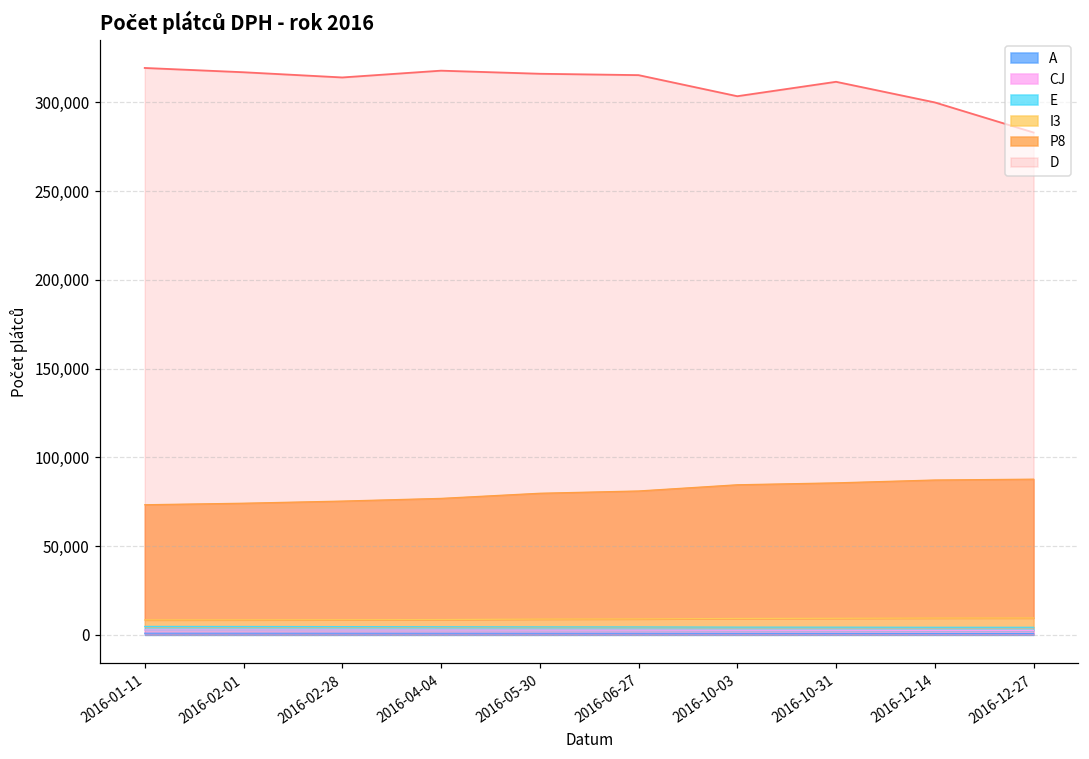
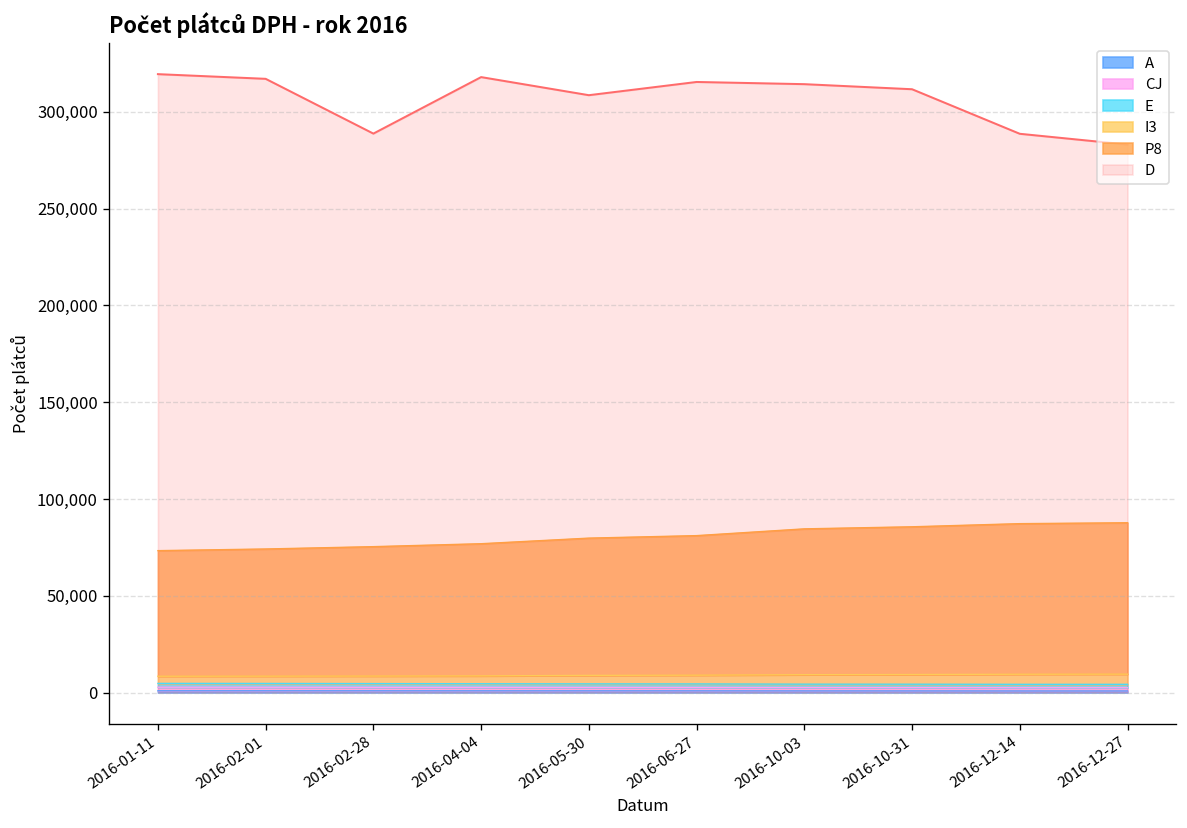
  {
    "A": {
      "2016-01-11": "1,000",
      "2016-02-01": "1,000",
      "2016-02-28": "1,000",
      "2016-04-04": "1,000",
      "2016-05-30": "1,000",
      "2016-06-27": "1,000",
      "2016-10-03": "1,000",
      "2016-10-31": "1,000",
      "2016-12-14": "1,000",
      "2016-12-27": "1,000"
    },
    "CJ": {
      "2016-01-11": "2,000",
      "2016-02-01": "2,000",
      "2016-02-28": "2,000",
      "2016-04-04": "2,000",
      "2016-05-30": "2,000",
      "2016-06-27": "2,000",
      "2016-10-03": "2,000",
      "2016-10-31": "2,000",
      "2016-12-14": "2,000",
      "2016-12-27": "2,000"
    },
    "E": {
      "2016-01-11": "2,000",
      "2016-02-01": "2,000",
      "2016-02-28": "2,000",
      "2016-04-04": "2,000",
      "2016-05-30": "2,000",
      "2016-06-27": "2,000",
      "2016-10-03": "2,000",
      "2016-10-31": "2,000",
      "2016-12-14": "2,000",
      "2016-12-27": "2,000"
    },
    "D": {
      "2016-01-11": "319,000",
      "2016-02-01": "317,000",
-     "2016-02-28": "314,000",
+     "2016-02-28": "289,000",
      "2016-04-04": "318,000",
-     "2016-05-30": "316,000",
+     "2016-05-30": "309,000",
      "2016-06-27": "315,000",
-     "2016-10-03": "303,000",
+     "2016-10-03": "314,000",
      "2016-10-31": "312,000",
-     "2016-12-14": "300,000"
+     "2016-12-14": "289,000"
    }
  }
